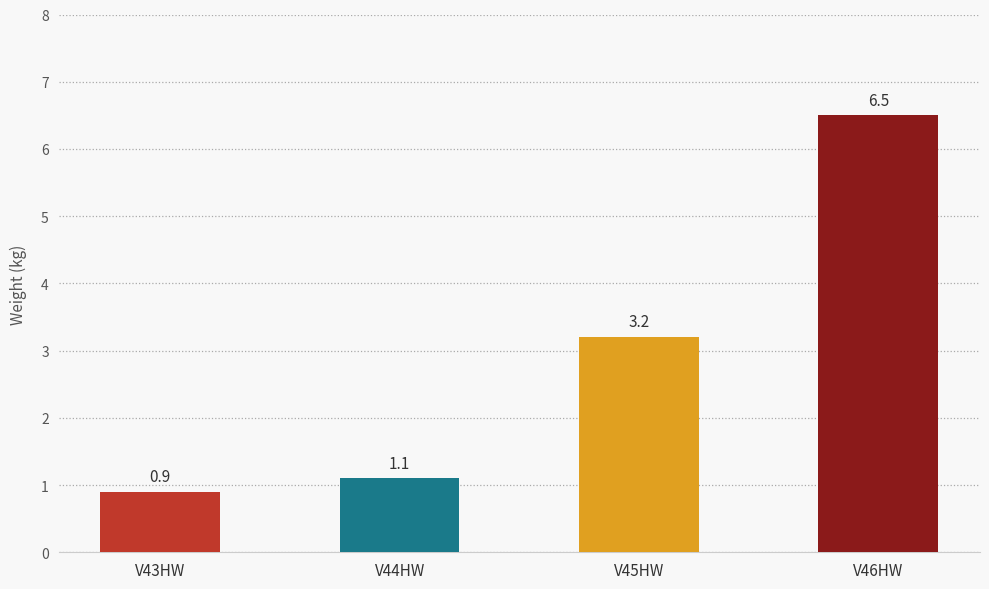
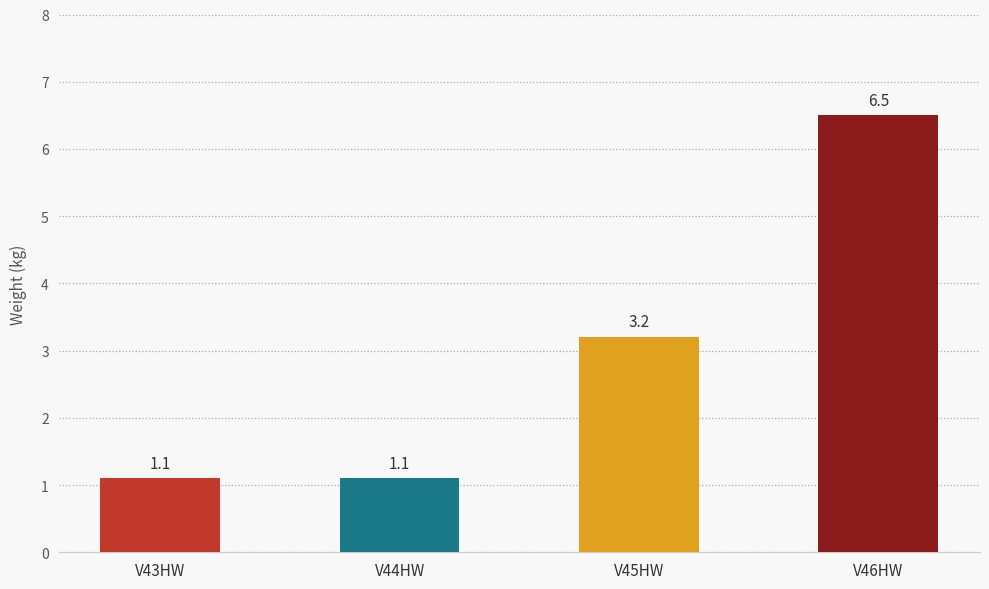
  {
-   "V43HW": 0.9,
+   "V43HW": 1.1,
    "V44HW": 1.1,
    "V45HW": 3.2,
    "V46HW": 6.5
  }
